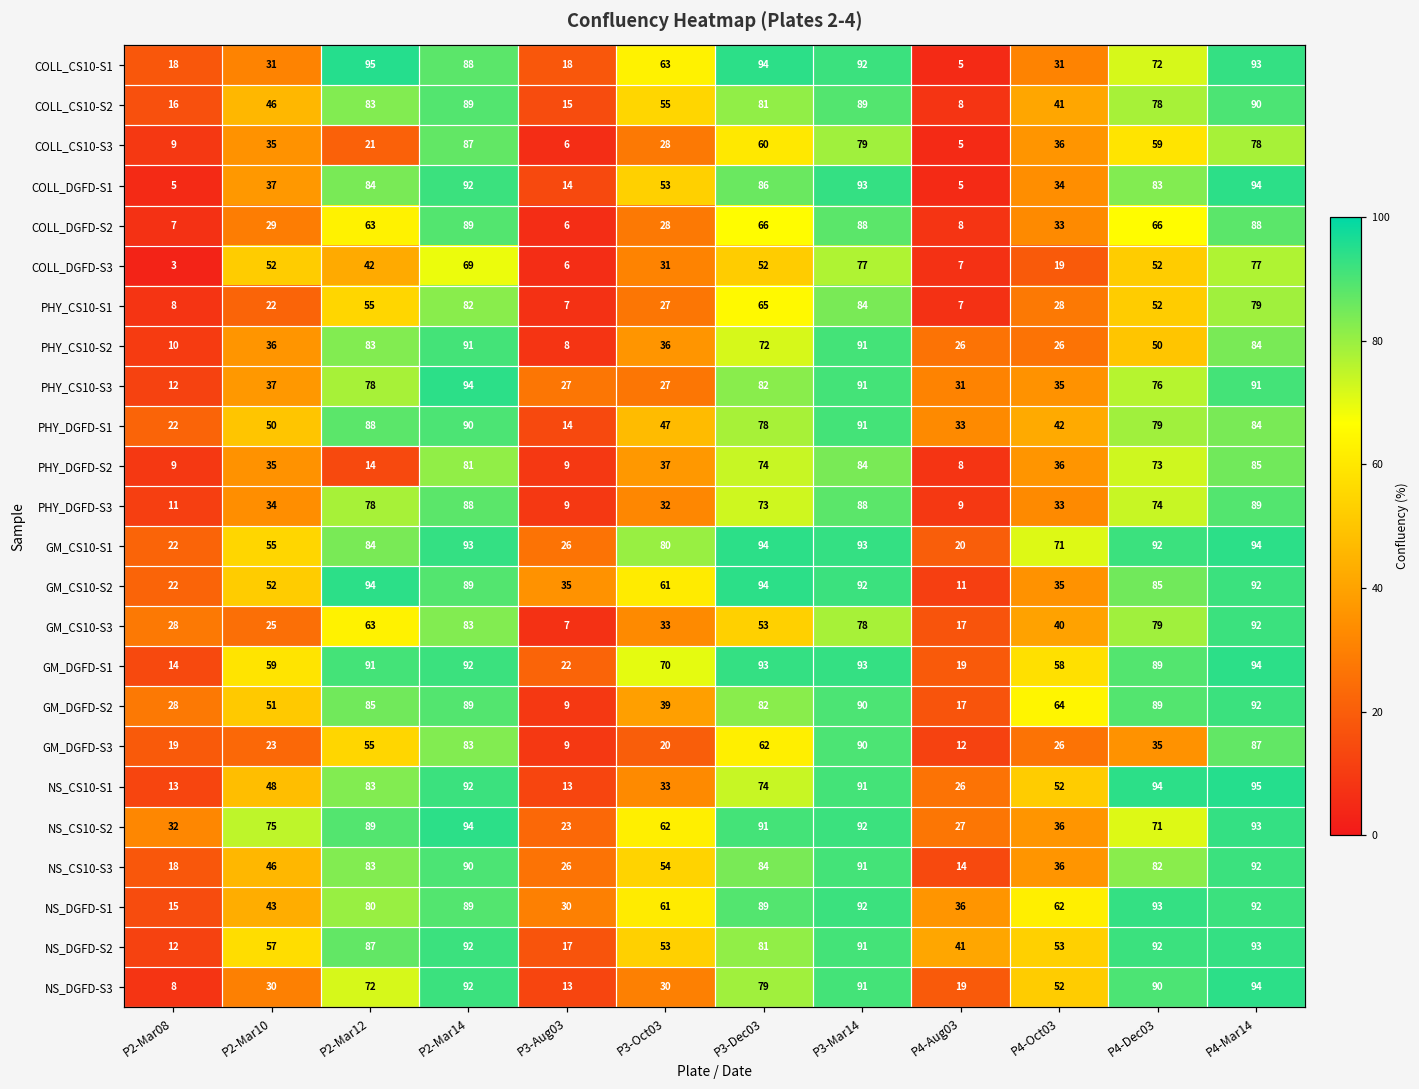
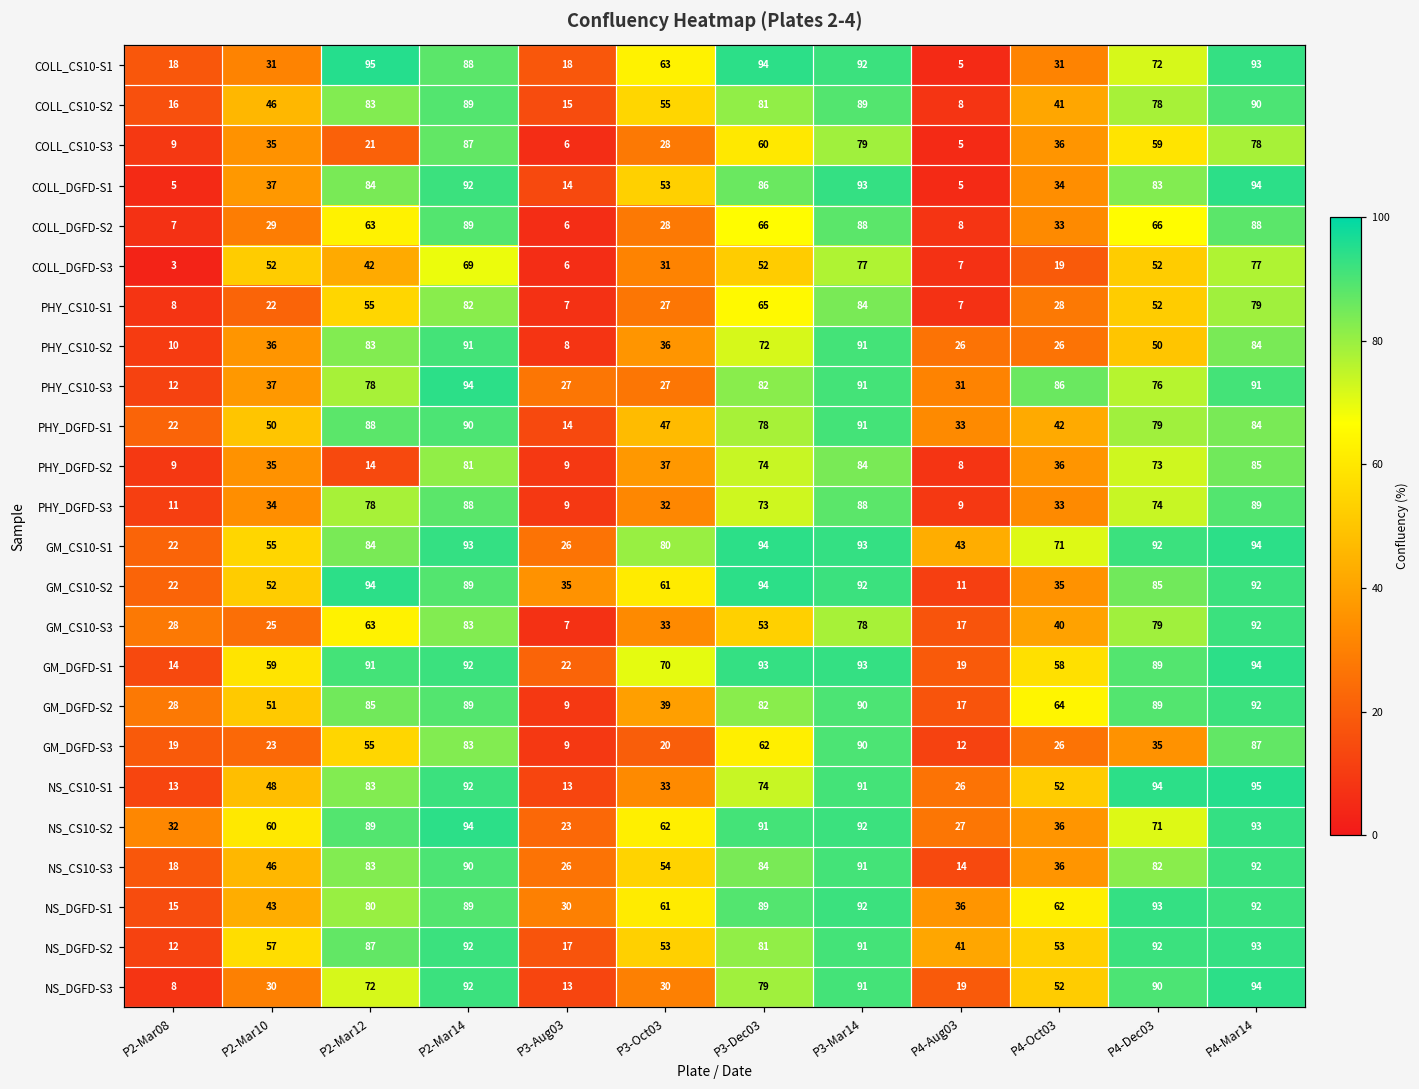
  {
    "PHY_CS10-S3": {
      "P2-Mar08": 12,
      "P2-Mar10": 37,
      "P2-Mar12": 78,
      "P2-Mar14": 94,
      "P3-Aug03": 27,
      "P3-Oct03": 27,
      "P3-Dec03": 82,
      "P3-Mar14": 91,
      "P4-Aug03": 31,
-     "P4-Oct03": 35,
+     "P4-Oct03": 86,
      "P4-Dec03": 76,
      "P4-Mar14": 91
    },
    "GM_CS10-S1": {
      "P2-Mar08": 22,
      "P2-Mar10": 55,
      "P2-Mar12": 84,
      "P2-Mar14": 93,
      "P3-Aug03": 26,
      "P3-Oct03": 80,
      "P3-Dec03": 94,
      "P3-Mar14": 93,
-     "P4-Aug03": 20,
+     "P4-Aug03": 43,
      "P4-Oct03": 71,
      "P4-Dec03": 92,
      "P4-Mar14": 94
    },
    "NS_CS10-S2": {
      "P2-Mar08": 32,
-     "P2-Mar10": 75,
+     "P2-Mar10": 60,
      "P2-Mar12": 89,
      "P2-Mar14": 94,
      "P3-Aug03": 23,
      "P3-Oct03": 62,
      "P3-Dec03": 91,
      "P3-Mar14": 92,
      "P4-Aug03": 27,
      "P4-Oct03": 36,
      "P4-Dec03": 71,
      "P4-Mar14": 93
    }
  }
